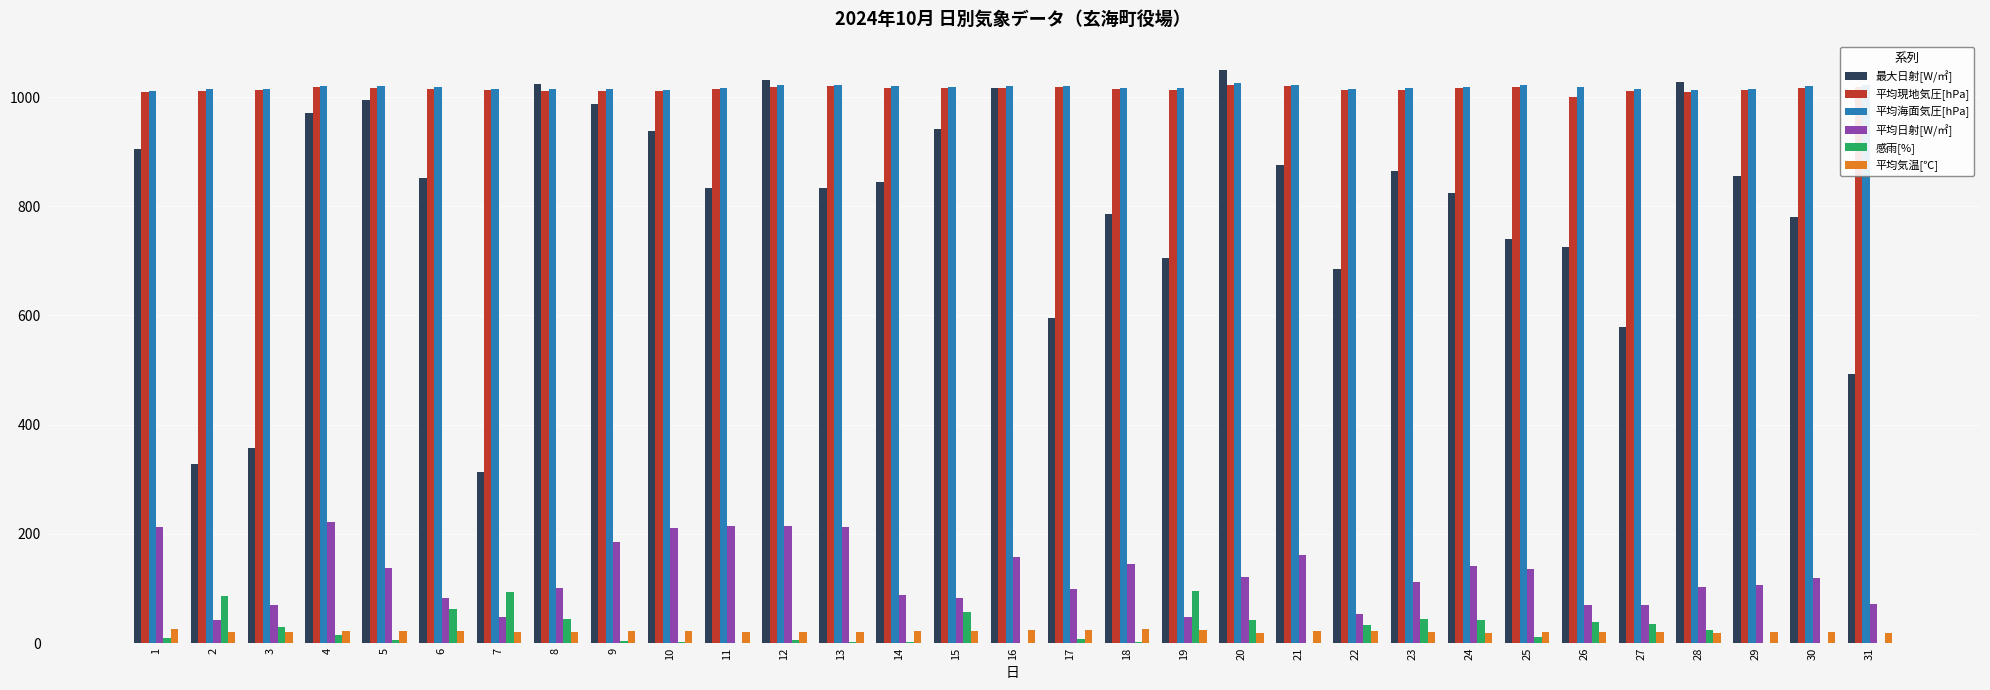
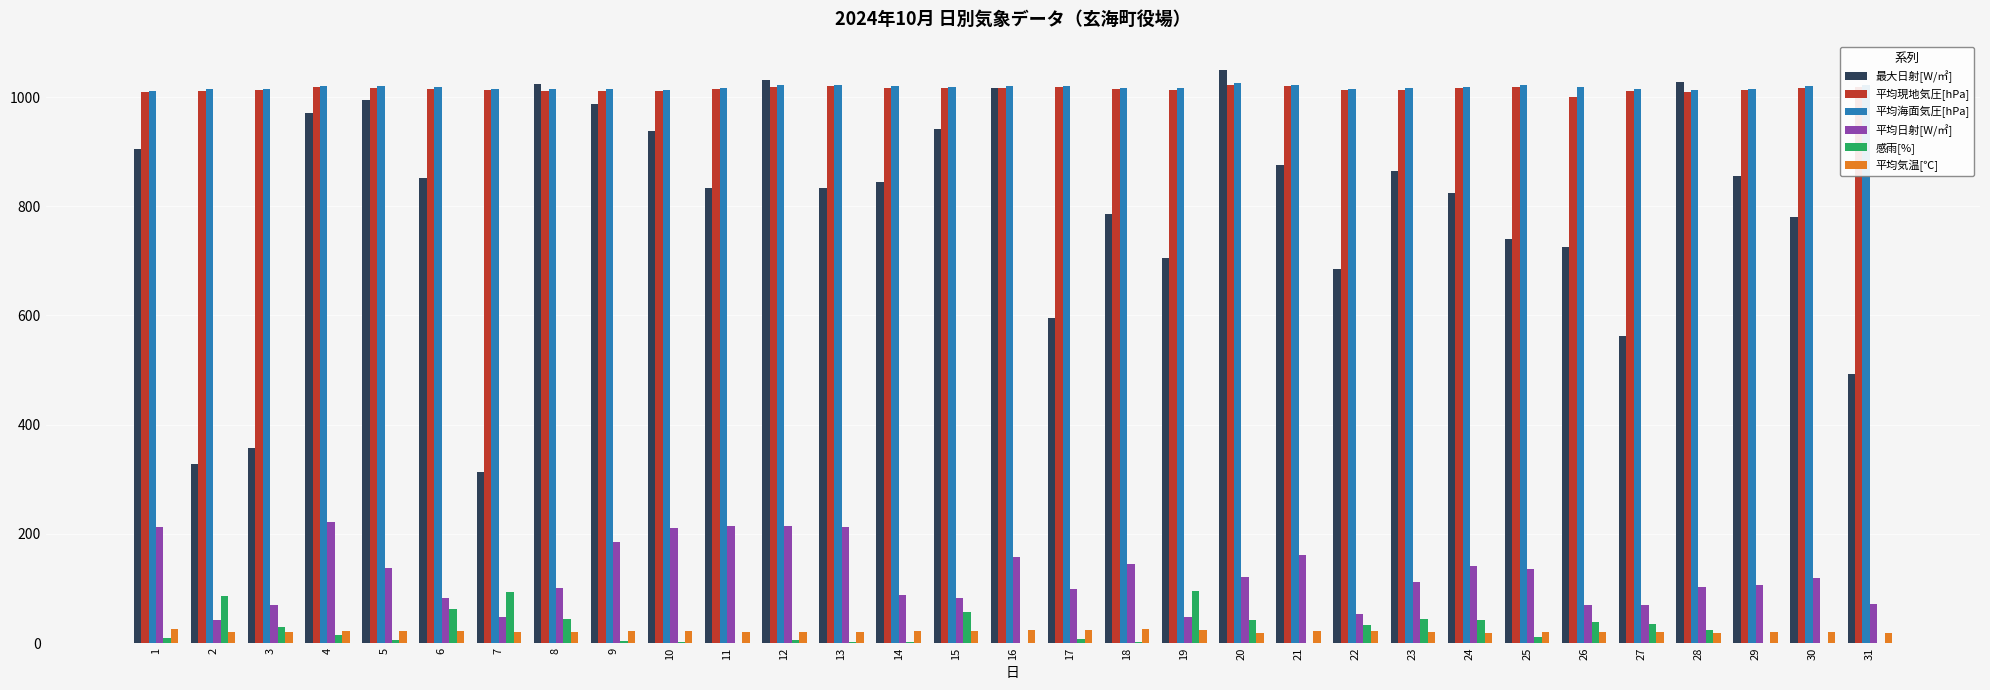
  {
    "最大日射[W/㎡]": {
      "1": 900,
      "2": 330,
      "3": 360,
      "4": 970,
      "5": 1000,
      "6": 850,
      "7": 310,
      "8": 1020,
      "9": 990,
      "10": 940,
      "11": 830,
      "12": 1030,
      "13": 830,
      "14": 850,
      "15": 940,
      "16": 1020,
      "17": 600,
      "18": 790,
      "19": 710,
      "20": 1050,
      "21": 880,
      "22": 690,
      "23": 870,
      "24": 820,
      "25": 740,
      "26": 730,
-     "27": 580,
+     "27": 560,
      "28": 1030,
      "29": 860,
      "30": 780,
      "31": 490
    },
    "平均現地気圧[hPa]": {
      "1": 1010,
      "2": 1010,
      "3": 1010,
      "4": 1020,
      "5": 1020,
      "6": 1020,
      "7": 1010,
      "8": 1010,
      "9": 1010,
      "10": 1010,
      "11": 1010,
      "12": 1020,
      "13": 1020,
      "14": 1020,
      "15": 1020,
      "16": 1020,
      "17": 1020,
      "18": 1010,
      "19": 1010,
      "20": 1020,
      "21": 1020,
      "22": 1010,
      "23": 1010,
      "24": 1020,
      "25": 1020,
      "26": 1000,
      "27": 1010,
      "28": 1010,
      "29": 1010,
      "30": 1020
    },
    "平均海面気圧[hPa]": {
      "1": 1010,
      "2": 1010,
      "3": 1020,
      "4": 1020,
      "5": 1020,
      "6": 1020,
      "7": 1020,
      "8": 1010,
      "9": 1010,
      "10": 1010,
      "11": 1020,
      "12": 1020,
      "13": 1020,
      "14": 1020,
      "15": 1020,
      "16": 1020,
      "17": 1020,
      "18": 1020,
      "19": 1020,
      "20": 1020,
      "21": 1020,
      "22": 1020,
      "23": 1020,
      "24": 1020,
      "25": 1020,
      "26": 1020,
      "27": 1010,
      "28": 1010,
      "29": 1020,
      "30": 1020
    },
    "平均日射[W/㎡]": {
      "1": 210,
      "2": 40,
      "3": 70,
      "4": 220,
      "5": 140,
      "6": 80,
      "7": 50,
      "8": 100,
      "9": 190,
      "10": 210,
      "11": 220,
      "12": 220,
      "13": 210,
      "14": 90,
      "15": 80,
      "16": 160,
      "17": 100,
      "18": 140,
      "19": 50,
      "20": 120,
      "21": 160,
      "22": 50,
      "23": 110,
      "24": 140,
      "25": 140,
      "26": 70,
      "27": 70,
      "28": 100,
      "29": 110,
      "30": 120,
      "31": 70
    },
    "感雨[%]": {
      "1": 10,
      "2": 90,
      "3": 30,
      "4": 20,
      "5": 10,
      "6": 60,
      "7": 90,
      "8": 40,
      "12": 10,
      "15": 60,
      "17": 10,
      "19": 90,
      "20": 40,
      "21": 0,
      "22": 30,
      "23": 40,
      "24": 40,
      "25": 10,
      "26": 40,
      "27": 30,
      "28": 20,
      "29": 0,
      "30": 0
    },
    "平均気温[℃]": {
      "1": 30,
      "2": 20,
      "3": 20,
      "4": 20,
      "5": 20,
      "6": 20,
      "7": 20,
      "8": 20,
      "9": 20,
      "10": 20,
      "11": 20,
      "12": 20,
      "13": 20,
      "14": 20,
      "15": 20,
      "16": 20,
      "17": 20,
      "18": 30,
      "19": 20,
      "20": 20,
      "21": 20,
      "22": 20,
      "23": 20,
      "24": 20,
      "25": 20,
      "26": 20,
      "27": 20,
      "28": 20,
      "29": 20,
      "30": 20,
      "31": 20
    }
  }
